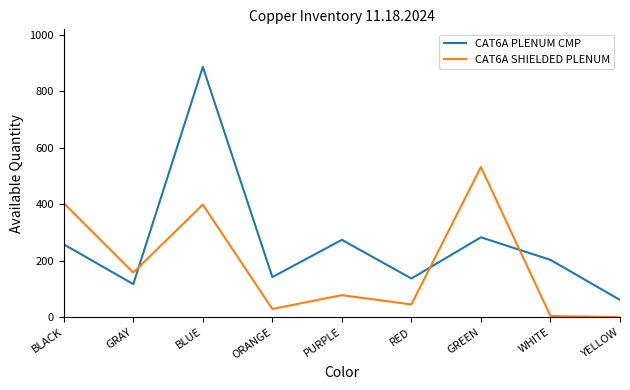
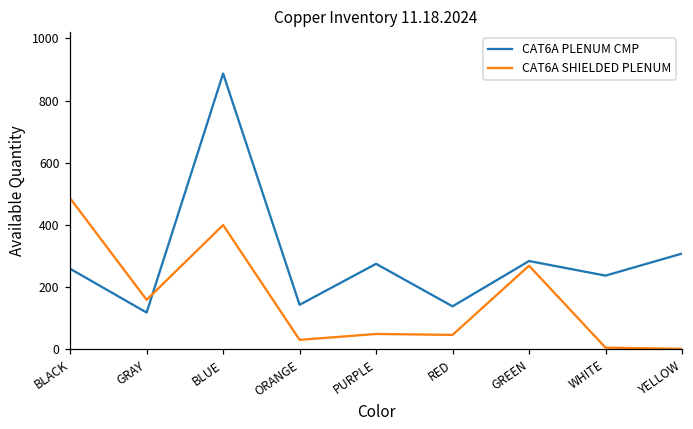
  {
    "CAT6A PLENUM CMP": {
      "BLACK": 260,
      "GRAY": 120,
      "BLUE": 890,
      "ORANGE": 140,
      "PURPLE": 270,
      "RED": 140,
      "GREEN": 280,
-     "WHITE": 200,
-     "YELLOW": 60
+     "WHITE": 240,
+     "YELLOW": 310
    },
    "CAT6A SHIELDED PLENUM": {
-     "BLACK": 400,
+     "BLACK": 490,
      "GRAY": 160,
      "BLUE": 400,
      "ORANGE": 30,
-     "PURPLE": 80,
+     "PURPLE": 50,
      "RED": 50,
-     "GREEN": 530,
+     "GREEN": 270,
      "WHITE": 0,
      "YELLOW": 0
    }
  }
